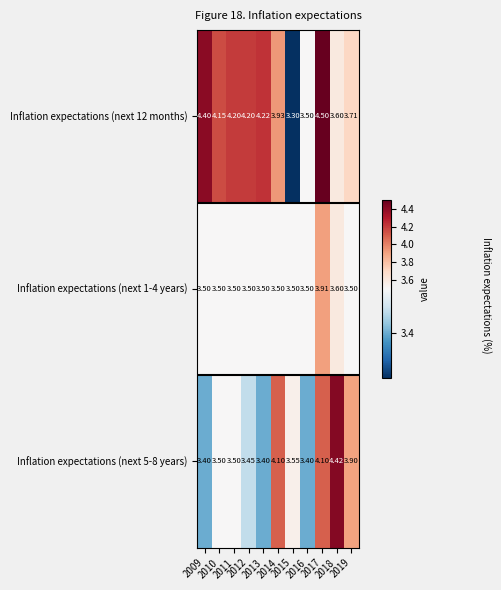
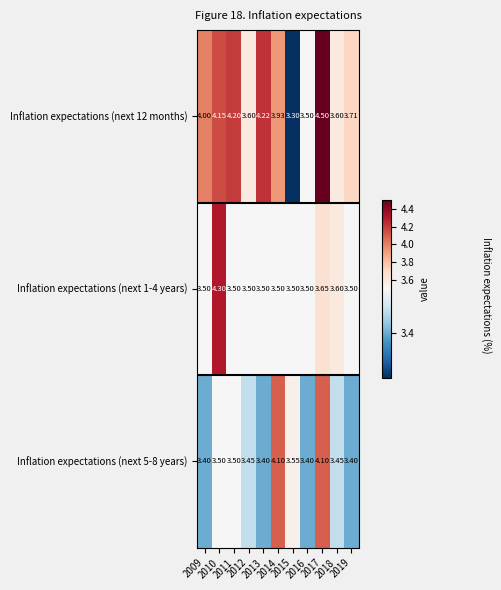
  {
    "Inflation expectations (next 12 months)": {
-     "2009": 4.40,
+     "2009": 4.00,
      "2010": 4.15,
      "2011": 4.20,
-     "2012": 4.20,
+     "2012": 3.60,
      "2013": 4.22,
      "2014": 3.93,
      "2015": 3.30,
      "2016": 3.50,
      "2017": 4.50,
      "2018": 3.60,
      "2019": 3.71
    },
    "Inflation expectations (next 1-4 years)": {
      "2009": 3.50,
-     "2010": 3.50,
+     "2010": 4.30,
      "2011": 3.50,
      "2012": 3.50,
      "2013": 3.50,
      "2014": 3.50,
      "2015": 3.50,
      "2016": 3.50,
-     "2017": 3.91,
+     "2017": 3.65,
      "2018": 3.60,
      "2019": 3.50
    },
    "Inflation expectations (next 5-8 years)": {
      "2009": 3.40,
      "2010": 3.50,
      "2011": 3.50,
      "2012": 3.45,
      "2013": 3.40,
      "2014": 4.10,
      "2015": 3.55,
      "2016": 3.40,
      "2017": 4.10,
-     "2018": 4.42,
-     "2019": 3.90
+     "2018": 3.45,
+     "2019": 3.40
    }
  }
